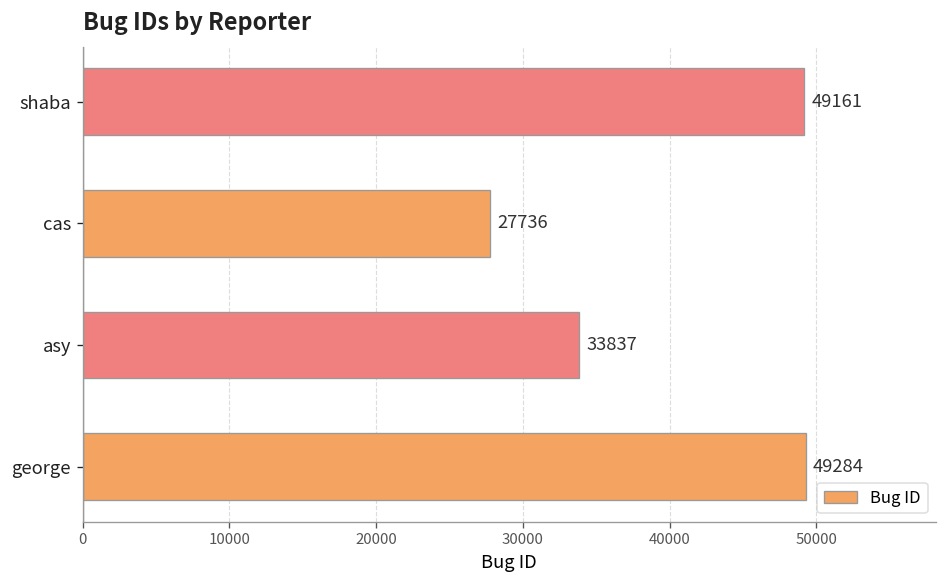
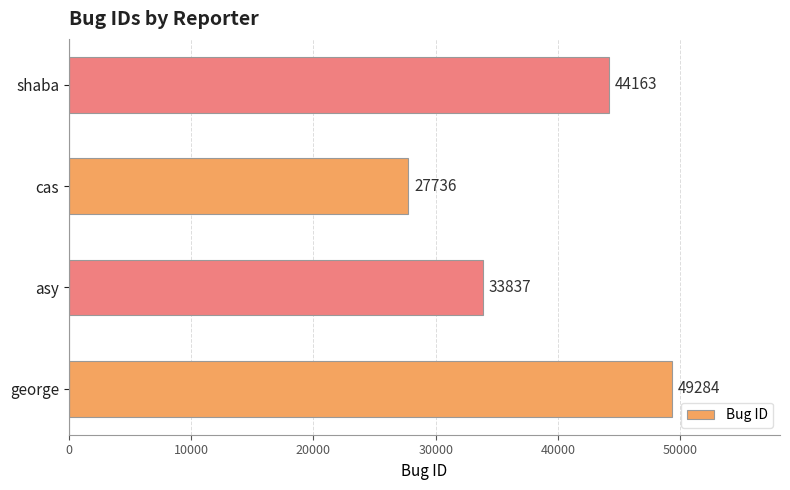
  {
-   "shaba": 49161,
+   "shaba": 44163,
    "cas": 27736,
    "asy": 33837,
    "george": 49284
  }
